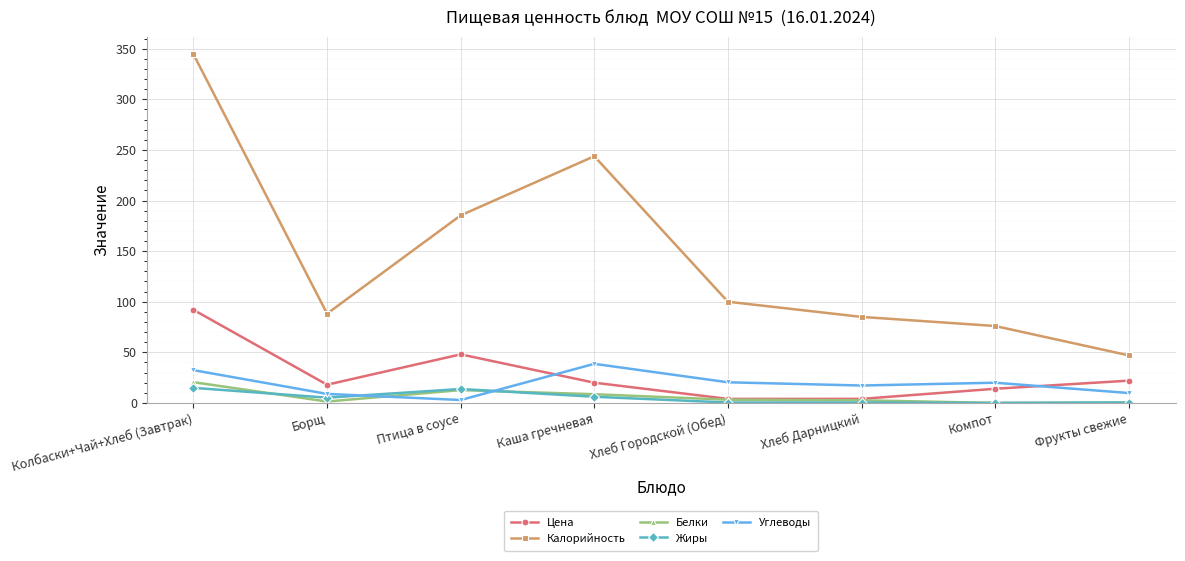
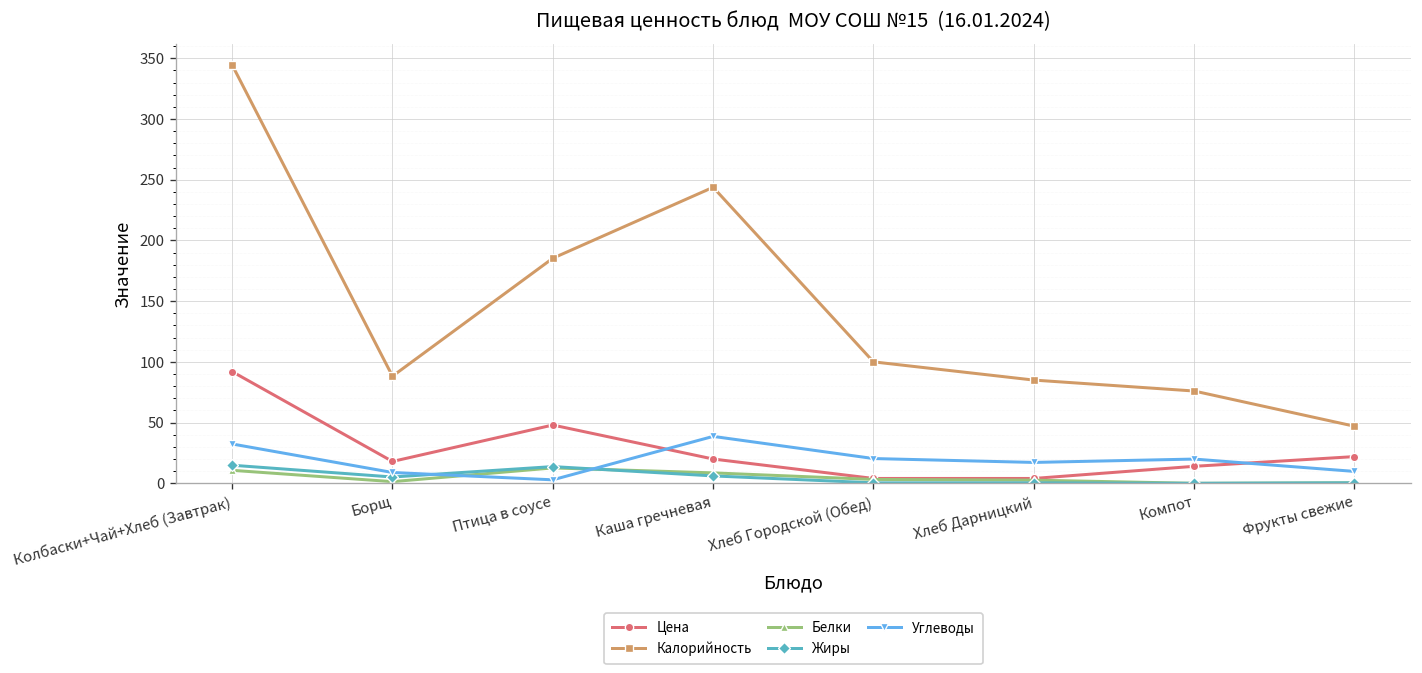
  {
    "Белки": {
-     "Колбаски+Чай+Хлеб (Завтрак)": 21,
+     "Колбаски+Чай+Хлеб (Завтрак)": 11,
      "Борщ": 1
    }
  }
